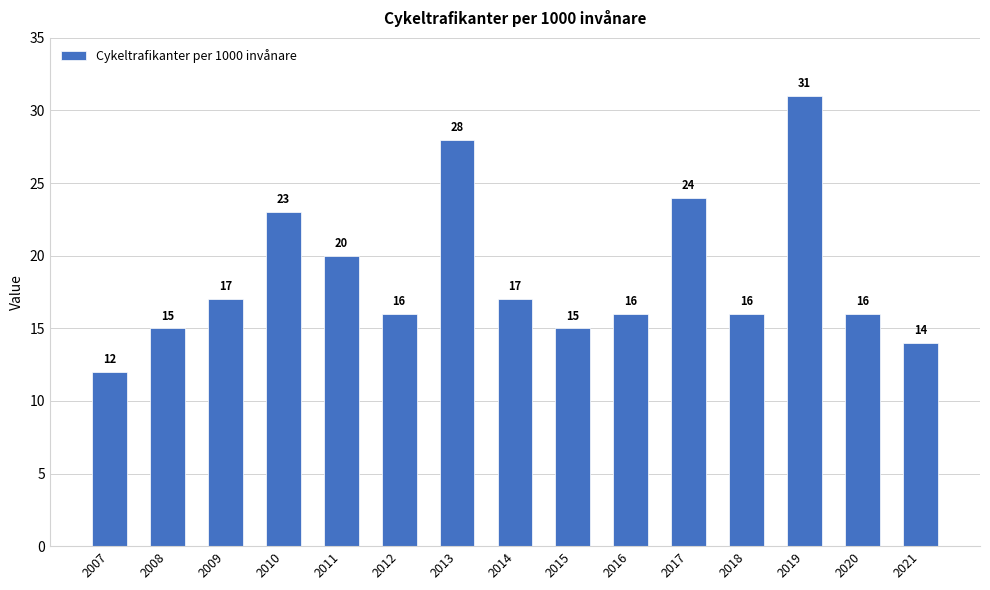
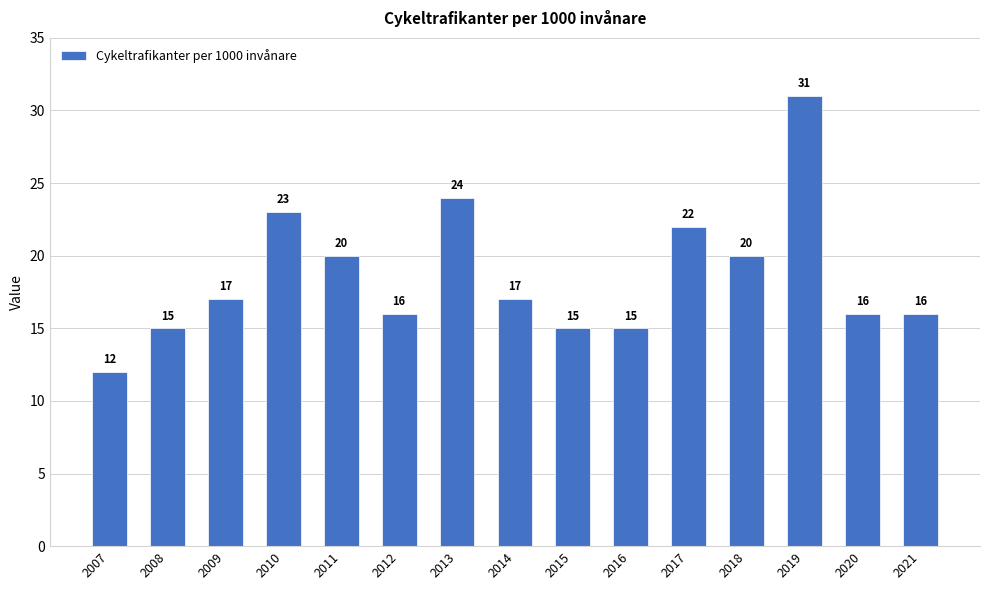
  {
    "2007": 12,
    "2008": 15,
    "2009": 17,
    "2010": 23,
    "2011": 20,
    "2012": 16,
-   "2013": 28,
+   "2013": 24,
    "2014": 17,
    "2015": 15,
-   "2016": 16,
-   "2017": 24,
-   "2018": 16,
+   "2016": 15,
+   "2017": 22,
+   "2018": 20,
    "2019": 31,
    "2020": 16,
-   "2021": 14
+   "2021": 16
  }
